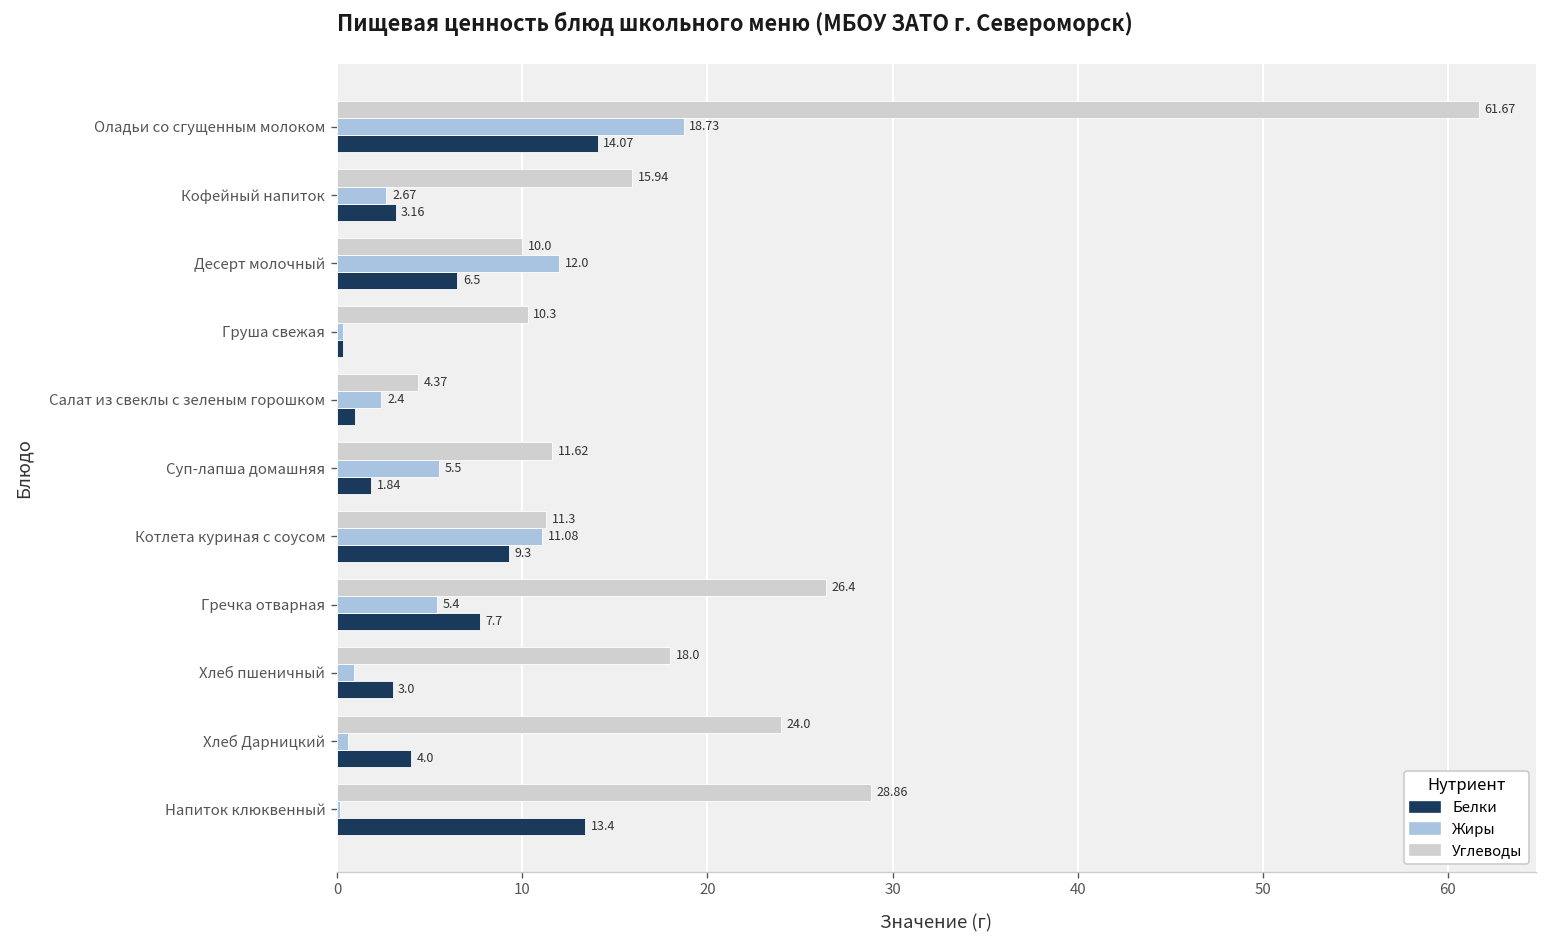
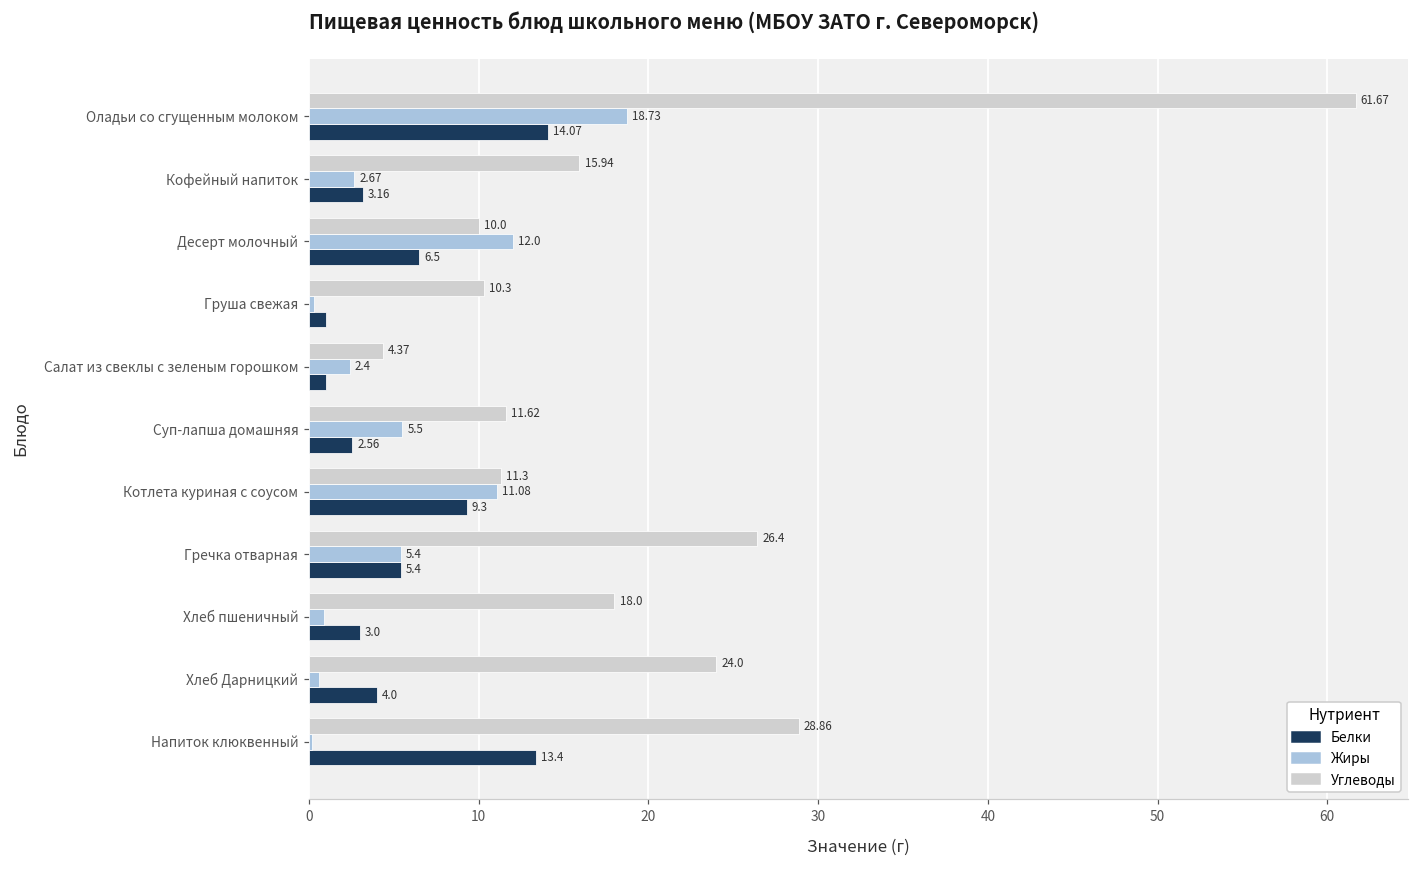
  {
    "Белки": {
      "Оладьи со сгущенным молоком": 14.07,
      "Кофейный напиток": 3.16,
      "Десерт молочный": 6.5,
-     "Груша свежая": 0.3,
-     "Суп-лапша домашняя": 1.84,
+     "Груша свежая": 1.0,
+     "Суп-лапша домашняя": 2.56,
      "Котлета куриная с соусом": 9.3,
-     "Гречка отварная": 7.7,
+     "Гречка отварная": 5.4,
      "Хлеб пшеничный": 3.0,
      "Хлеб Дарницкий": 4.0,
      "Напиток клюквенный": 13.4
    }
  }
